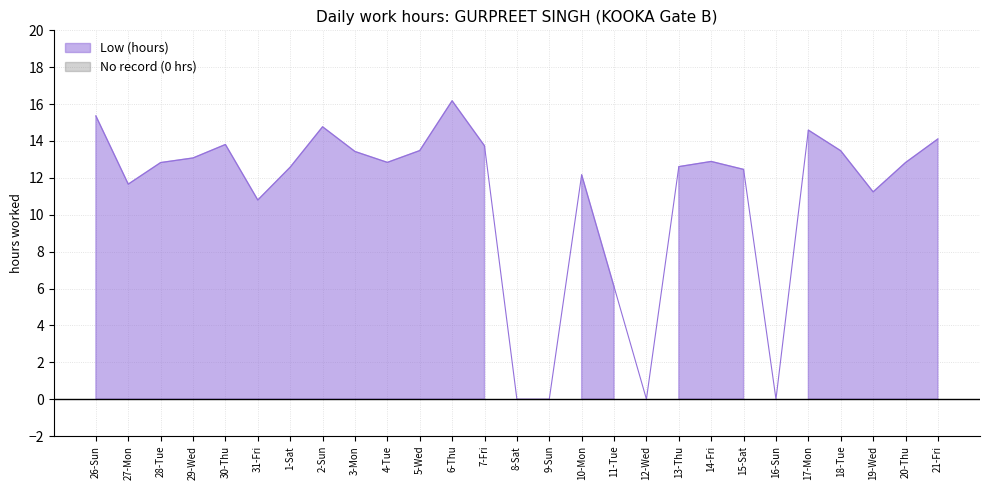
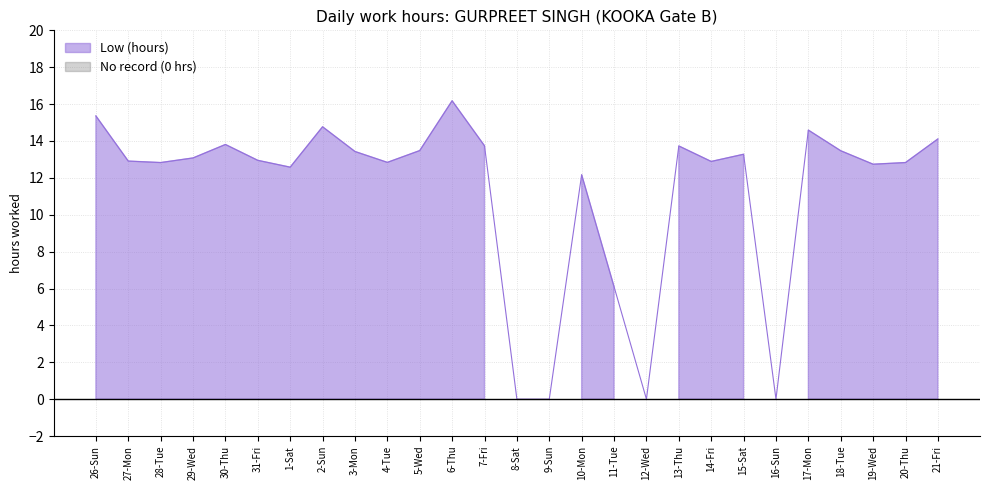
  {
    "26-Sun": 15.4,
-   "27-Mon": 11.7,
+   "27-Mon": 12.9,
    "28-Tue": 12.8,
    "29-Wed": 13.1,
    "30-Thu": 13.8,
-   "31-Fri": 10.8,
+   "31-Fri": 13.0,
    "1-Sat": 12.6,
    "2-Sun": 14.8,
    "3-Mon": 13.4,
    "4-Tue": 12.8,
    "5-Wed": 13.5,
    "6-Thu": 16.2,
    "7-Fri": 13.7,
    "8-Sat": 0.0,
    "9-Sun": 0.0,
    "10-Mon": 12.2,
    "11-Tue": 6.1,
    "12-Wed": 0.0,
-   "13-Thu": 12.6,
+   "13-Thu": 13.7,
    "14-Fri": 12.9,
-   "15-Sat": 12.5,
+   "15-Sat": 13.3,
    "16-Sun": 0.0,
    "17-Mon": 14.6,
    "18-Tue": 13.5,
-   "19-Wed": 11.2,
+   "19-Wed": 12.7,
    "20-Thu": 12.8,
    "21-Fri": 14.1
  }
